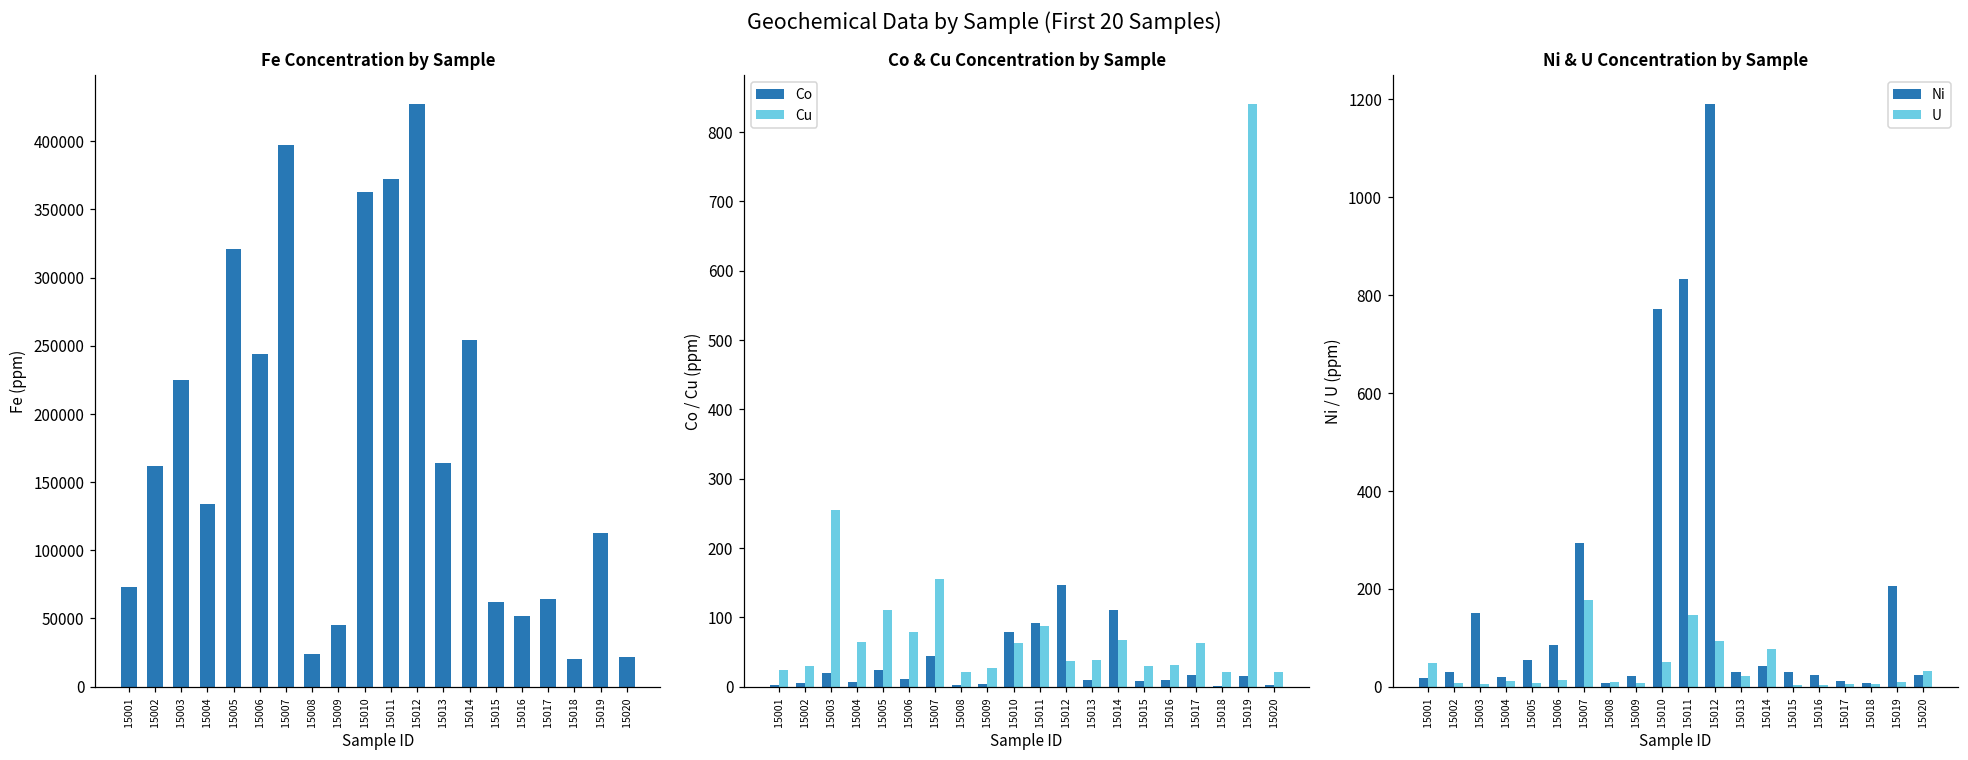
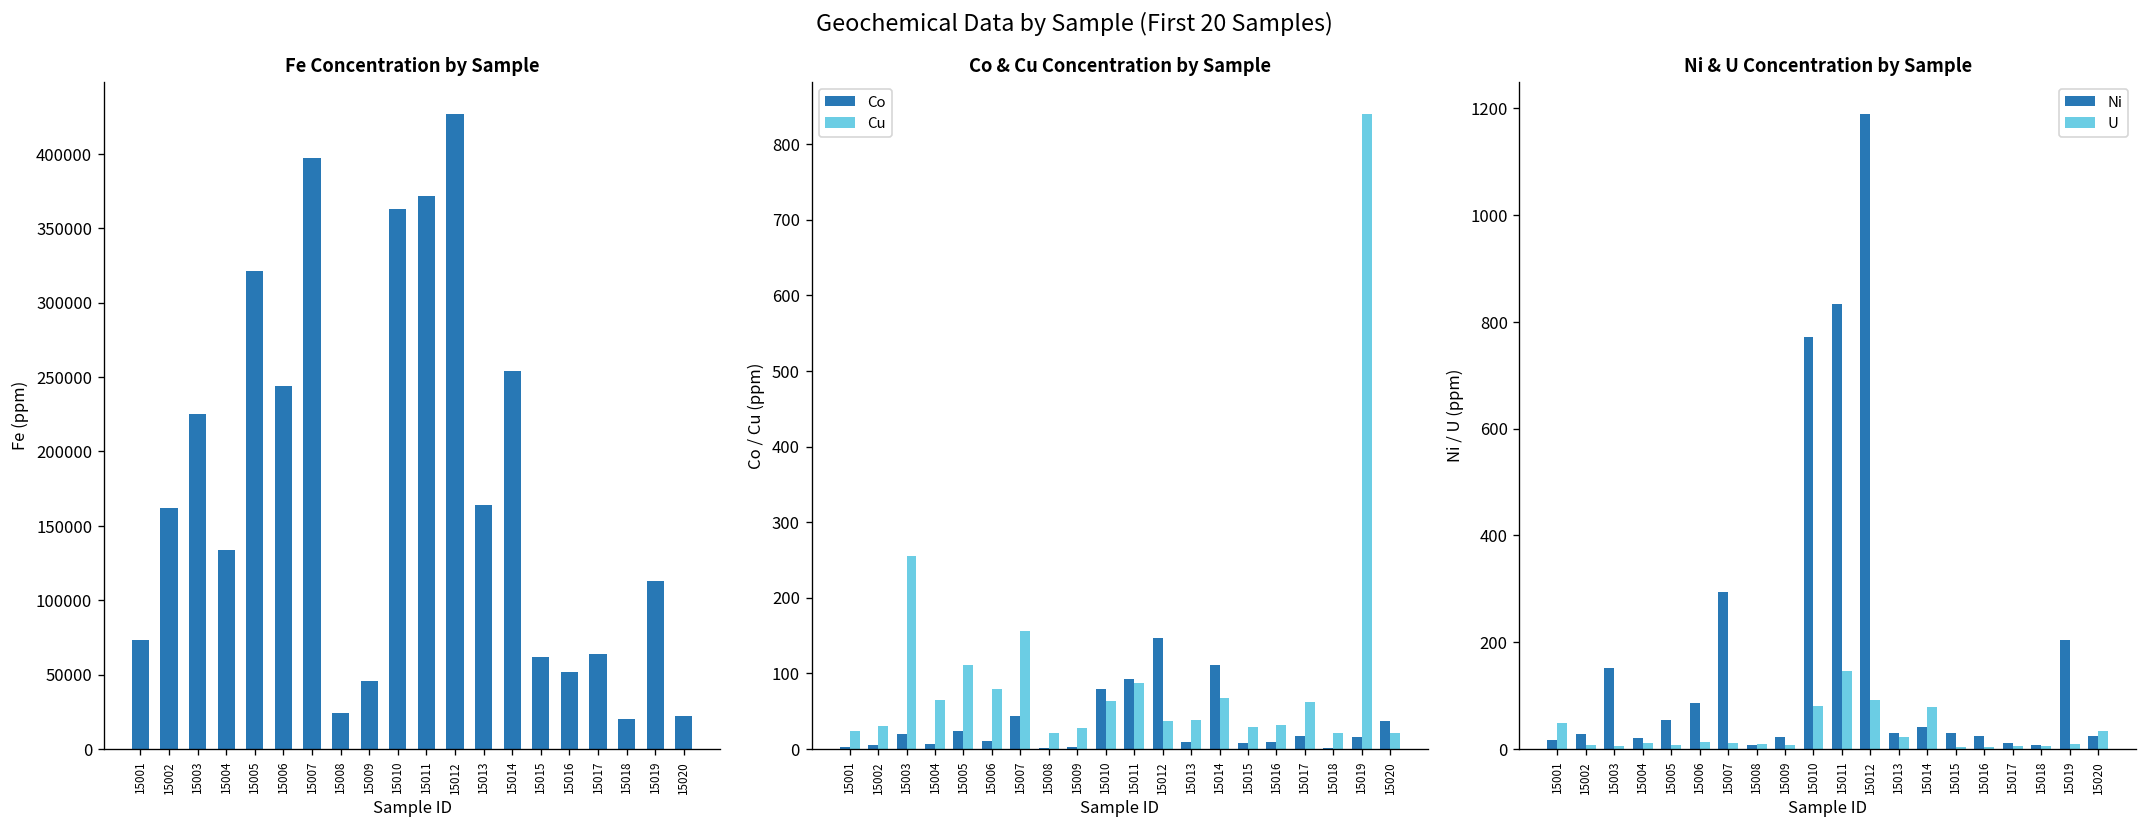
  {
    "Fe Concentration by Sample": {
      "15001": 73000,
      "15002": 162000,
      "15003": 225000,
      "15004": 134000,
      "15005": 321000,
      "15006": 244000,
      "15007": 397000,
      "15008": 24000,
      "15009": 45000,
      "15010": 363000,
      "15011": 372000,
      "15012": 427000,
      "15013": 164000,
      "15014": 254000,
      "15015": 62000,
      "15016": 52000,
      "15017": 64000,
      "15018": 20000,
      "15019": 113000,
      "15020": 22000
    },
    "Co & Cu Concentration by Sample": {
      "Co": {
        "15002": 10,
        "15003": 20,
        "15004": 10,
        "15005": 20,
        "15006": 10,
        "15007": 40,
        "15010": 80,
        "15011": 90,
        "15012": 150,
        "15013": 10,
        "15014": 110,
        "15015": 10,
        "15016": 10,
        "15017": 20,
        "15019": 20,
-       "15020": 0
+       "15020": 40
      },
      "Cu": {
        "15001": 20,
        "15002": 30,
        "15003": 260,
        "15004": 60,
        "15005": 110,
        "15006": 80,
        "15007": 160,
        "15008": 20,
        "15009": 30,
        "15010": 60,
        "15011": 90,
        "15012": 40,
        "15013": 40,
        "15014": 70,
        "15015": 30,
        "15016": 30,
        "15017": 60,
        "15018": 20,
        "15019": 840,
        "15020": 20
      }
    },
    "Ni & U Concentration by Sample": {
      "Ni": {
        "15001": 20,
        "15002": 30,
        "15003": 150,
        "15004": 20,
        "15005": 50,
        "15006": 90,
        "15007": 290,
        "15008": 10,
        "15009": 20,
        "15010": 770,
        "15011": 830,
        "15012": 1190,
        "15013": 30,
        "15014": 40,
        "15015": 30,
        "15016": 20,
        "15017": 10,
        "15018": 10,
        "15019": 210,
        "15020": 20
      },
      "U": {
        "15001": 50,
        "15002": 10,
        "15004": 10,
        "15005": 10,
        "15006": 10,
-       "15007": 180,
+       "15007": 10,
        "15008": 10,
        "15009": 10,
-       "15010": 50,
+       "15010": 80,
        "15011": 150,
        "15012": 90,
        "15013": 20,
        "15014": 80,
        "15019": 10,
        "15020": 30
      }
    }
  }
